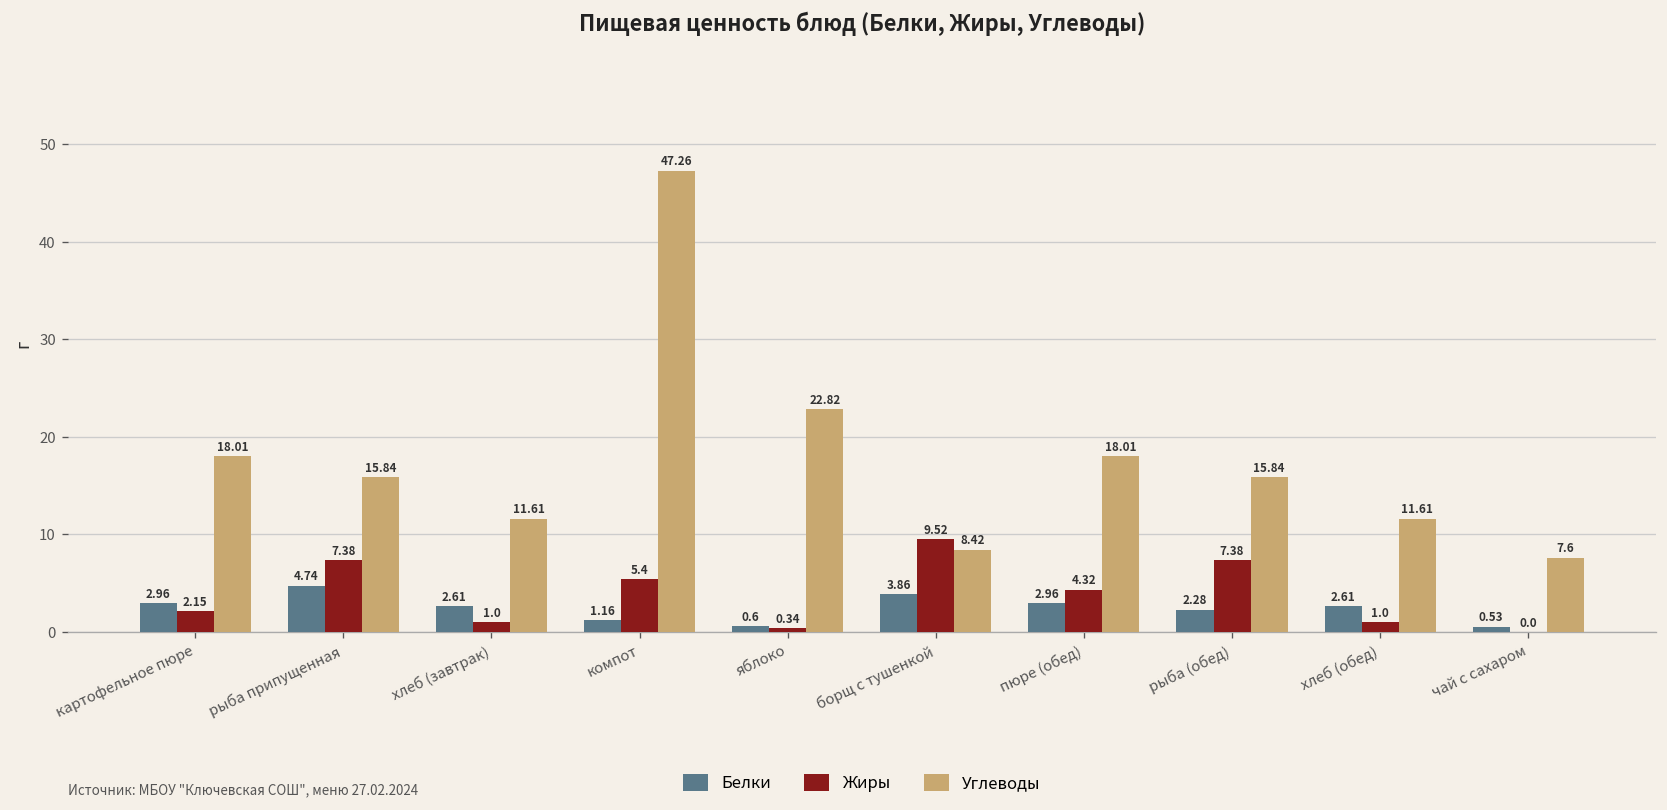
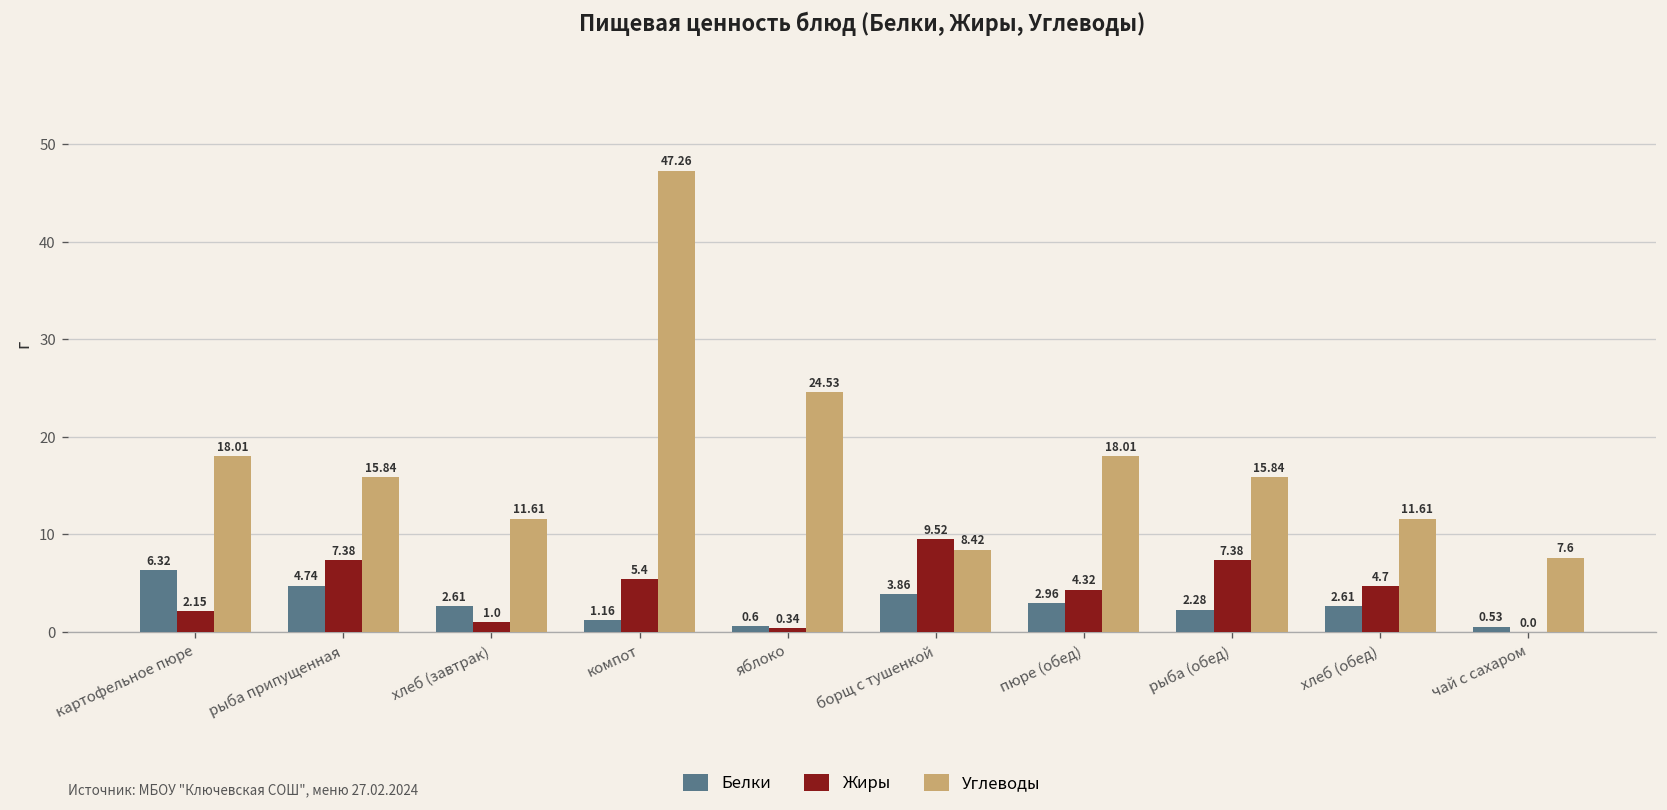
  {
    "Белки": {
-     "картофельное пюре": 2.96,
+     "картофельное пюре": 6.32,
      "рыба припущенная": 4.74,
      "хлеб (завтрак)": 2.61,
      "компот": 1.16,
      "яблоко": 0.6,
      "борщ с тушенкой": 3.86,
      "пюре (обед)": 2.96,
      "рыба (обед)": 2.28,
      "хлеб (обед)": 2.61,
      "чай с сахаром": 0.53
    },
    "Жиры": {
      "картофельное пюре": 2.15,
      "рыба припущенная": 7.38,
      "хлеб (завтрак)": 1.0,
      "компот": 5.4,
      "яблоко": 0.34,
      "борщ с тушенкой": 9.52,
      "пюре (обед)": 4.32,
      "рыба (обед)": 7.38,
-     "хлеб (обед)": 1.0,
+     "хлеб (обед)": 4.7,
      "чай с сахаром": 0.0
    },
    "Углеводы": {
      "картофельное пюре": 18.01,
      "рыба припущенная": 15.84,
      "хлеб (завтрак)": 11.61,
      "компот": 47.26,
-     "яблоко": 22.82,
+     "яблоко": 24.53,
      "борщ с тушенкой": 8.42,
      "пюре (обед)": 18.01,
      "рыба (обед)": 15.84,
      "хлеб (обед)": 11.61,
      "чай с сахаром": 7.6
    }
  }
